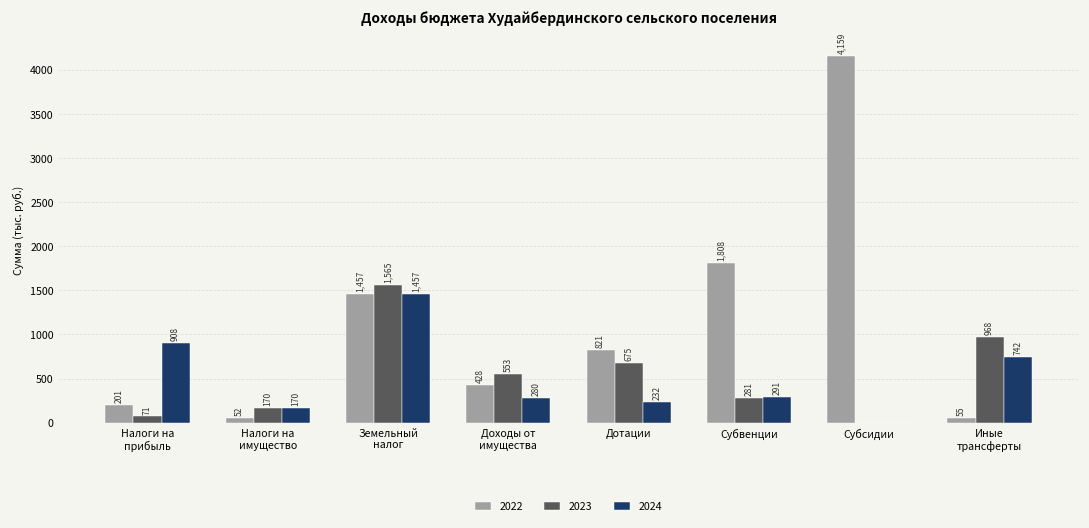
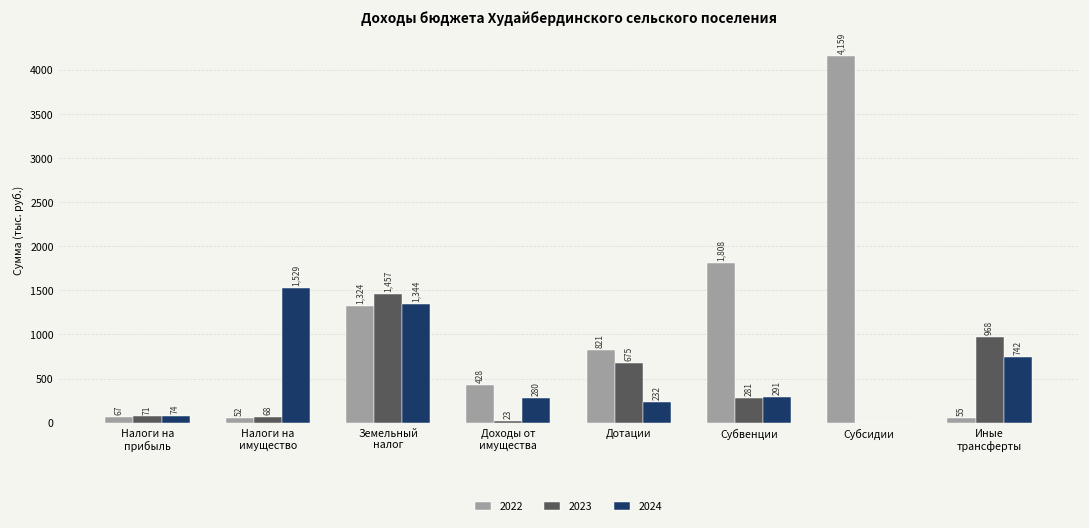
  {
    "2022": {
-     "Налоги на прибыль": "201",
+     "Налоги на прибыль": "67",
      "Налоги на имущество": "52",
-     "Земельный налог": "1,457",
+     "Земельный налог": "1,324",
      "Доходы от имущества": "428",
      "Дотации": "821",
      "Субвенции": "1,808",
      "Субсидии": "4,159",
      "Иные трансферты": "55"
    },
    "2023": {
      "Налоги на прибыль": "71",
-     "Налоги на имущество": "170",
-     "Земельный налог": "1,565",
-     "Доходы от имущества": "553",
+     "Налоги на имущество": "68",
+     "Земельный налог": "1,457",
+     "Доходы от имущества": "23",
      "Дотации": "675",
      "Субвенции": "281",
      "Иные трансферты": "968"
    },
    "2024": {
-     "Налоги на прибыль": "908",
-     "Налоги на имущество": "170",
-     "Земельный налог": "1,457",
+     "Налоги на прибыль": "74",
+     "Налоги на имущество": "1,529",
+     "Земельный налог": "1,344",
      "Доходы от имущества": "280",
      "Дотации": "232",
      "Субвенции": "291",
      "Иные трансферты": "742"
    }
  }
